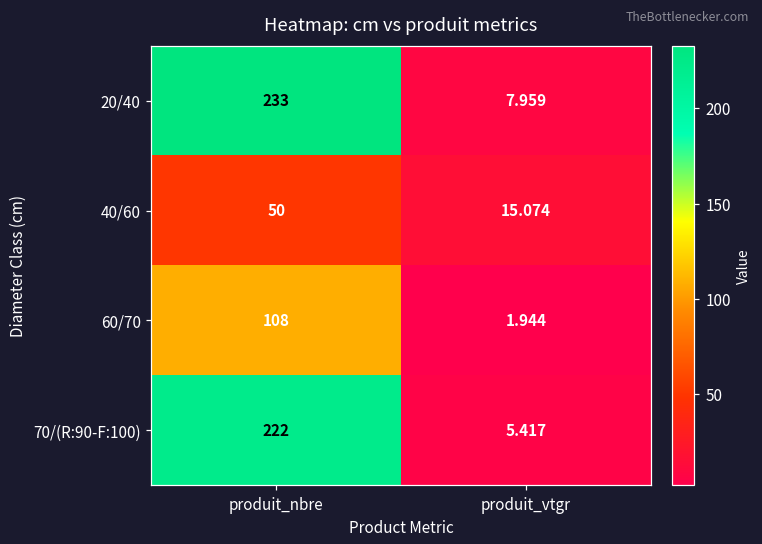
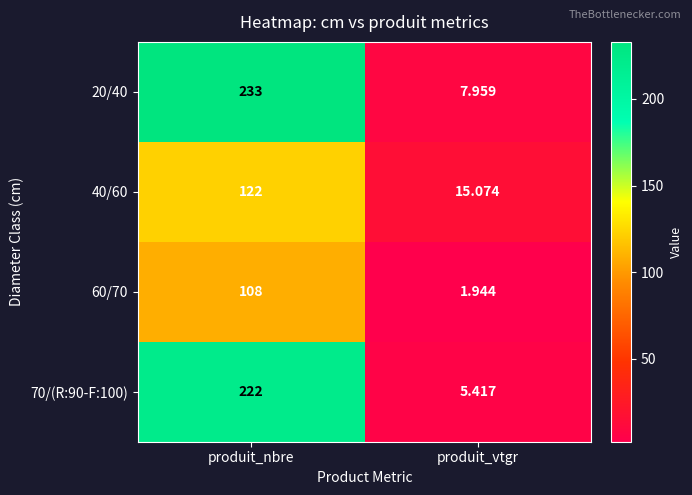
  {
    "20/40": {
      "produit_nbre": 233,
      "produit_vtgr": 7.959
    },
    "40/60": {
-     "produit_nbre": 50,
+     "produit_nbre": 122,
      "produit_vtgr": 15.074
    },
    "60/70": {
      "produit_nbre": 108,
      "produit_vtgr": 1.944
    },
    "70/(R:90-F:100)": {
      "produit_nbre": 222,
      "produit_vtgr": 5.417
    }
  }
